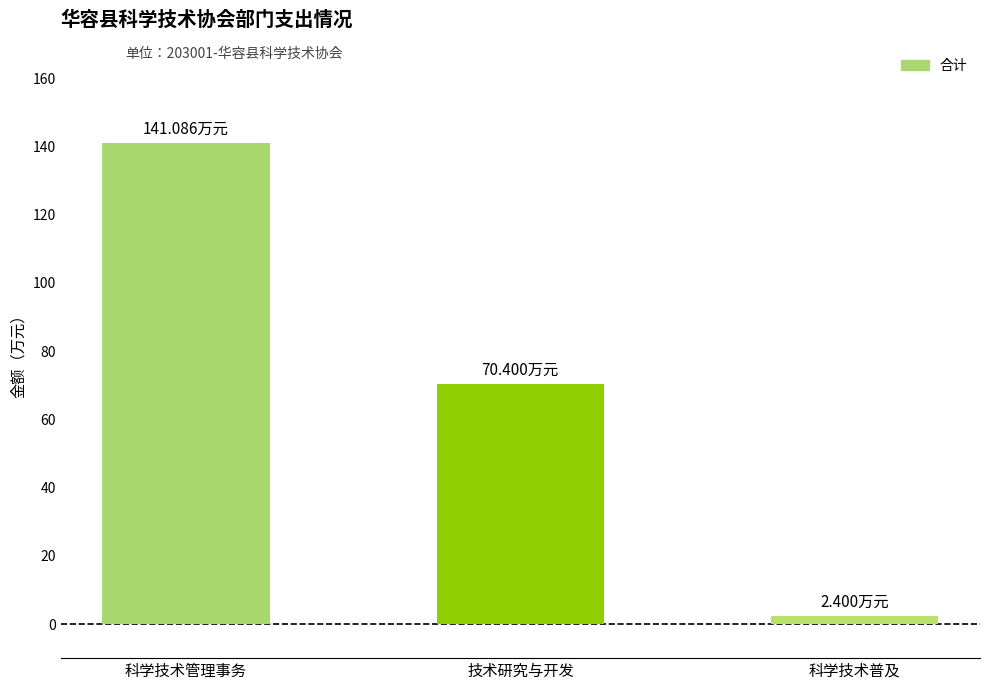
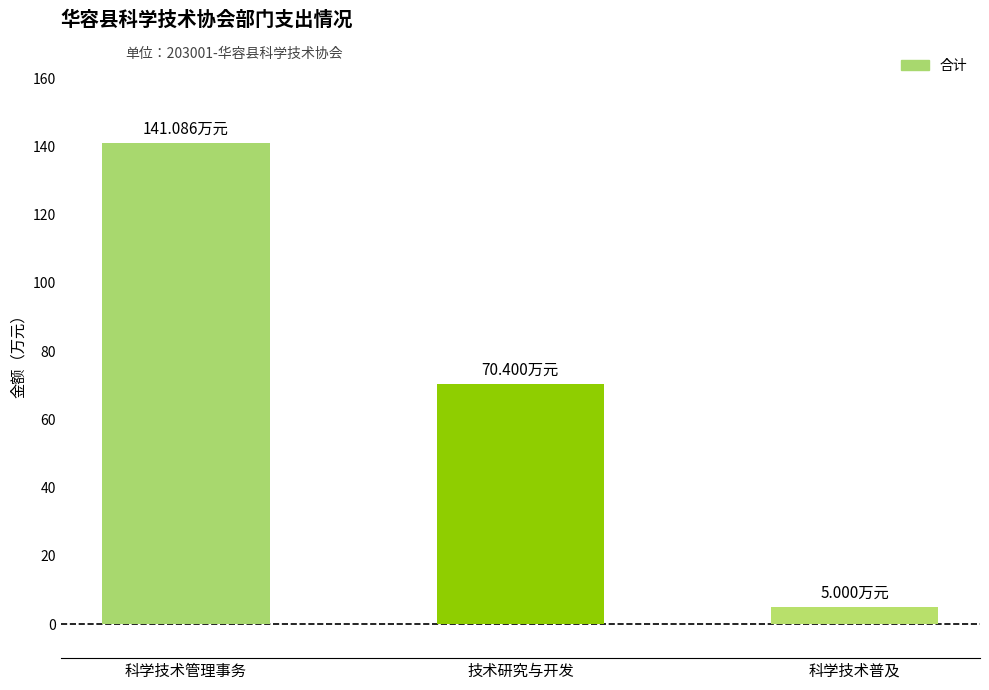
  {
    "科学技术管理事务": 141.086,
    "技术研究与开发": 70.400,
-   "科学技术普及": 2.400
+   "科学技术普及": 5.000
  }
